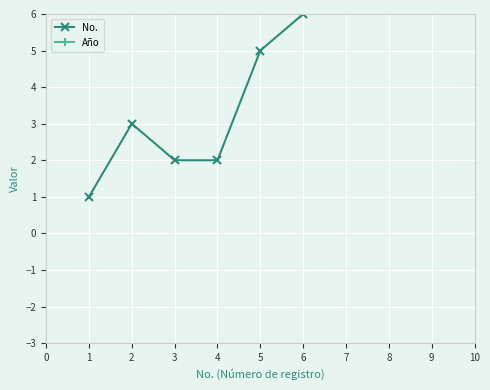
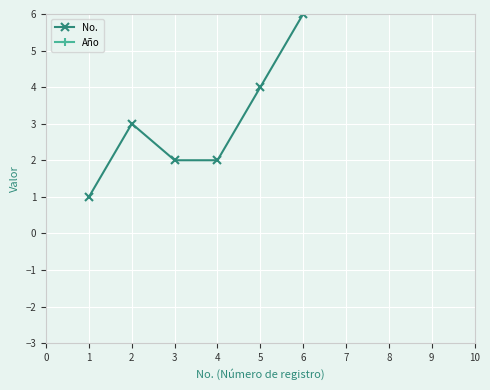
  {
    "No.": {
      "1": 1,
      "2": 3,
      "3": 2,
      "4": 2,
-     "5": 5,
+     "5": 4,
      "6": 6
    }
  }
